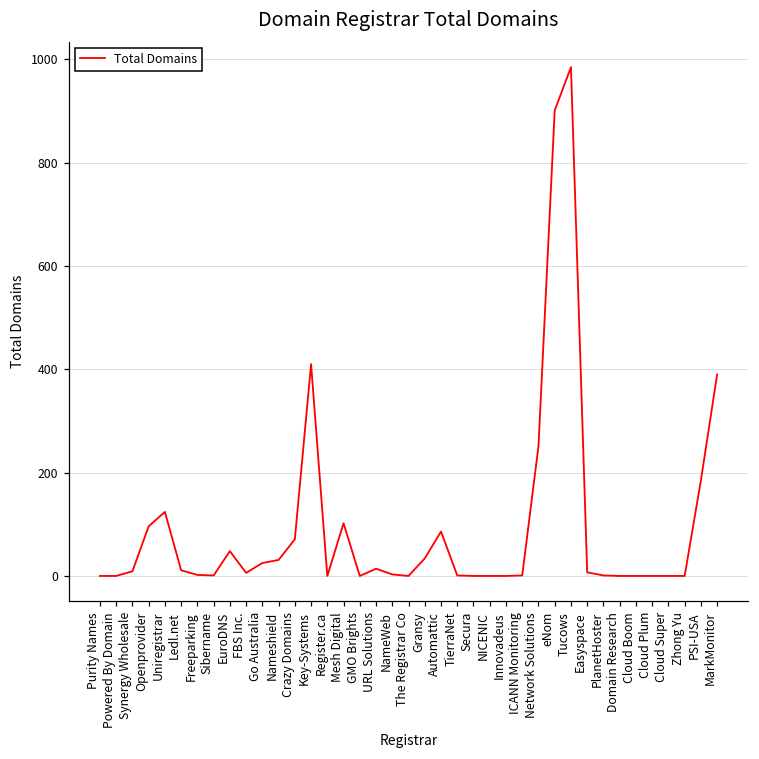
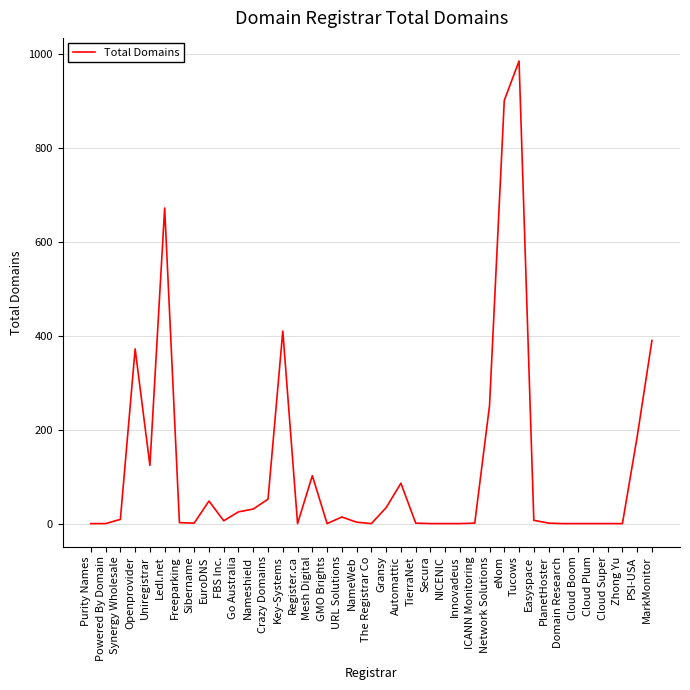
  {
    "Purity Names": 0,
    "Powered By Domain": 0,
    "Synergy Wholesale": 10,
-   "Openprovider": 100,
+   "Openprovider": 370,
    "Uniregistrar": 120,
-   "Ledl.net": 10,
+   "Ledl.net": 670,
    "Freeparking": 0,
    "Sibername": 0,
    "EuroDNS": 50,
    "FBS Inc.": 10,
    "Go Australia": 30,
    "Nameshield": 30,
-   "Crazy Domains": 70,
+   "Crazy Domains": 50,
    "Key-Systems": 410,
    "Register.ca": 0,
    "Mesh Digital": 100,
    "GMO Brights": 0,
    "URL Solutions": 10,
    "NameWeb": 0,
    "The Registrar Co": 0,
    "Gransy": 30,
    "Automattic": 90,
    "TierraNet": 0,
    "Secura": 0,
    "NICENIC": 0,
    "Innovadeus": 0,
    "ICANN Monitoring": 0,
    "Network Solutions": 250,
    "eNom": 900,
    "Tucows": 990,
    "Easyspace": 10,
    "PlanetHoster": 0,
    "Domain Research": 0,
    "Cloud Boom": 0,
    "Cloud Plum": 0,
    "Cloud Super": 0,
    "Zhong Yu": 0,
    "PSI-USA": 190,
    "MarkMonitor": 390
  }
